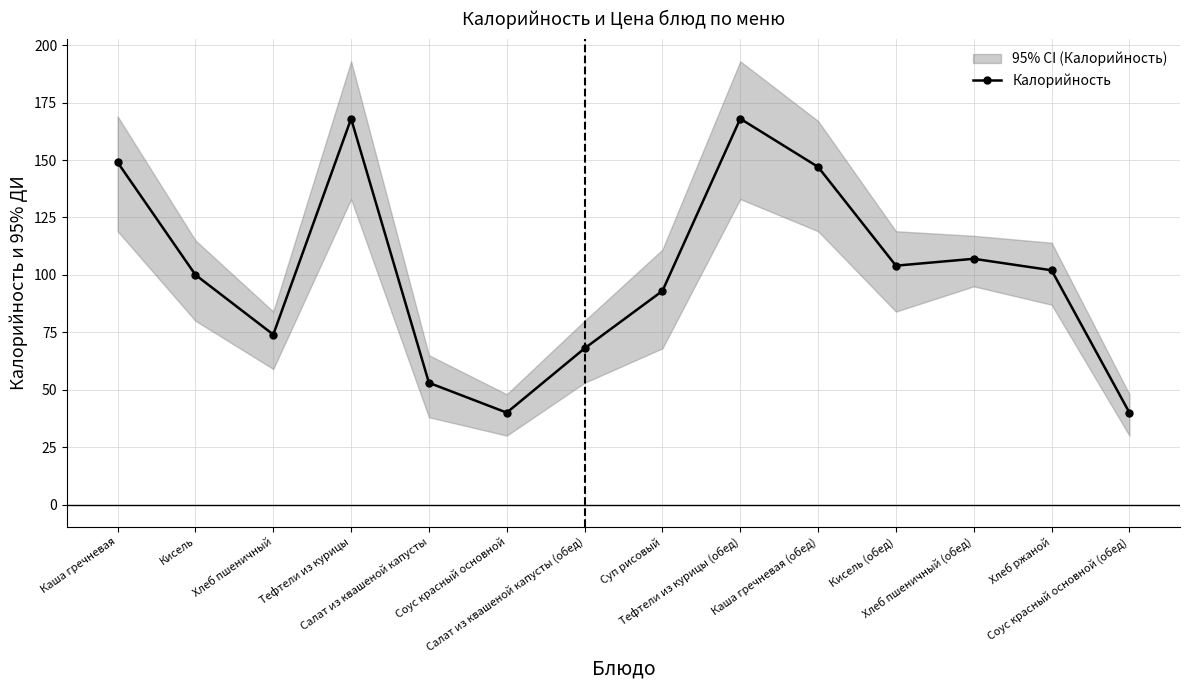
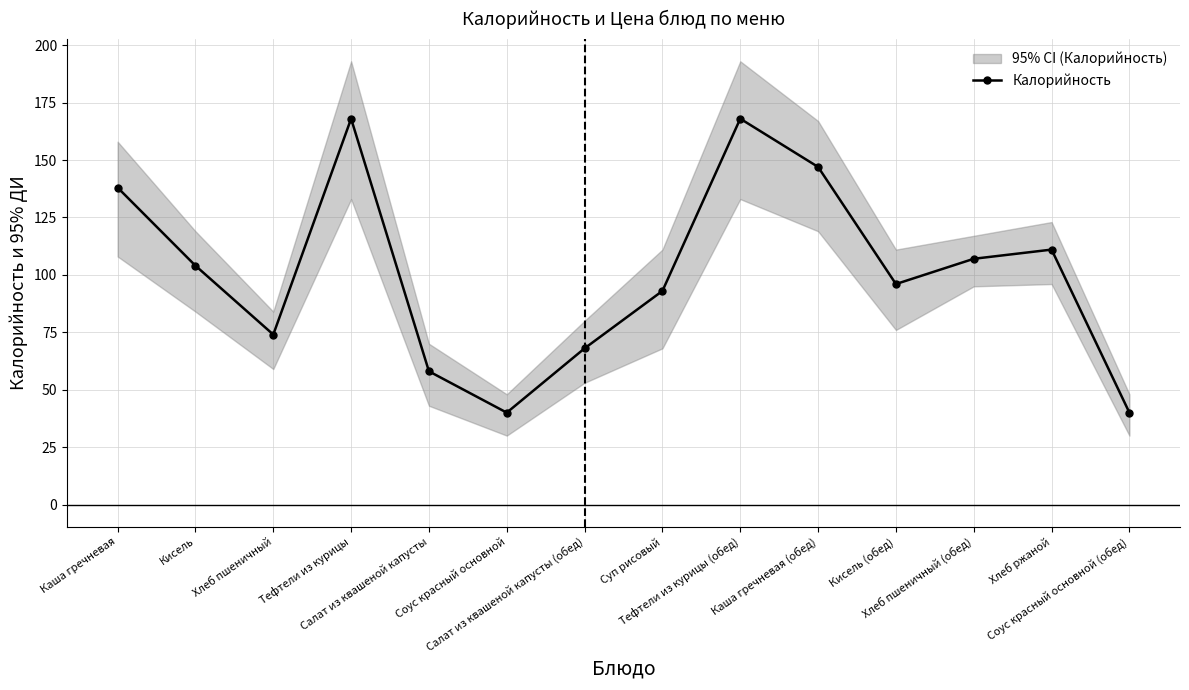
  {
    "Калорийность": {
-     "Каша гречневая": 149,
-     "Кисель": 100,
+     "Каша гречневая": 138,
+     "Кисель": 104,
      "Хлеб пшеничный": 74,
      "Тефтели из курицы": 168,
-     "Салат из квашеной капусты": 53,
+     "Салат из квашеной капусты": 58,
      "Соус красный основной": 40,
      "Салат из квашеной капусты (обед)": 68,
      "Суп рисовый": 93,
      "Тефтели из курицы (обед)": 168,
      "Каша гречневая (обед)": 147,
-     "Кисель (обед)": 104,
+     "Кисель (обед)": 96,
      "Хлеб пшеничный (обед)": 107,
-     "Хлеб ржаной": 102,
+     "Хлеб ржаной": 111,
      "Соус красный основной (обед)": 40
    }
  }
